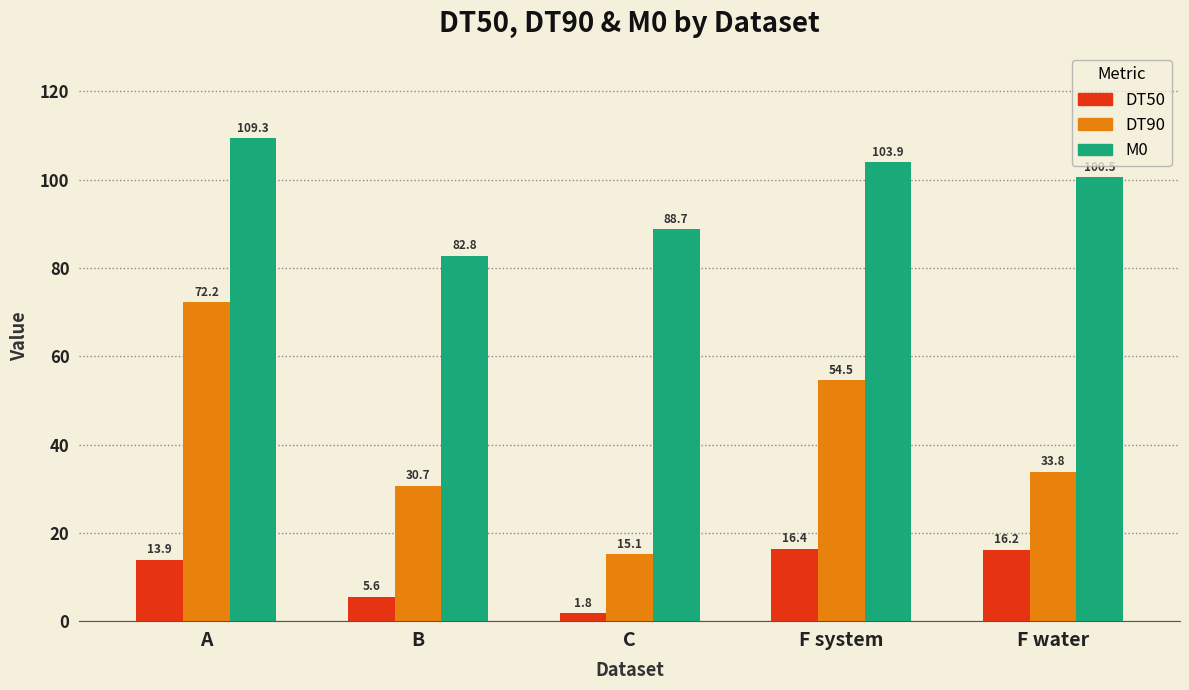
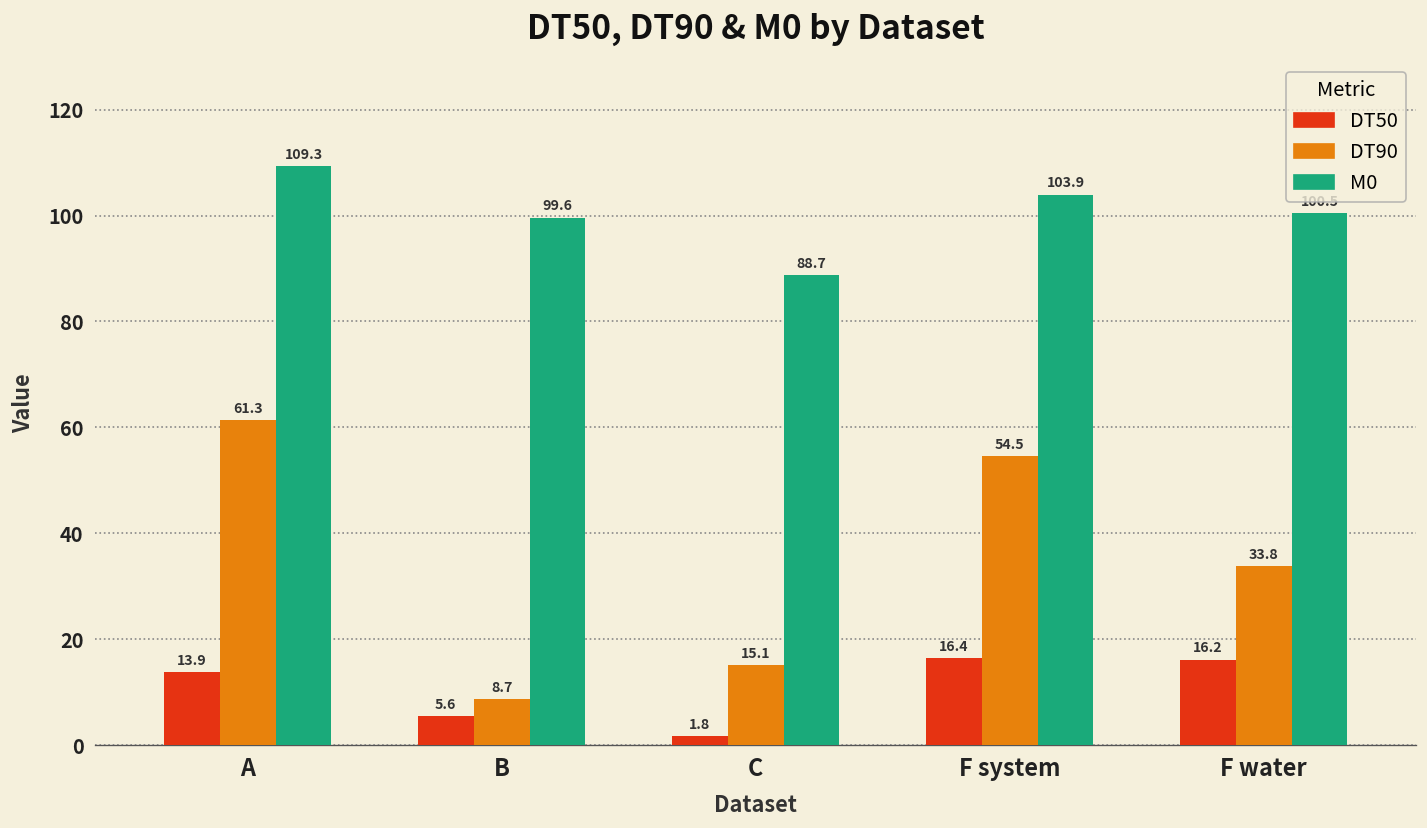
  {
    "DT50": {
      "A": 13.9,
      "B": 5.6,
      "C": 1.8,
      "F system": 16.4,
      "F water": 16.2
    },
    "DT90": {
-     "A": 72.2,
-     "B": 30.7,
+     "A": 61.3,
+     "B": 8.7,
      "C": 15.1,
      "F system": 54.5,
      "F water": 33.8
    },
    "M0": {
      "A": 109.3,
-     "B": 82.8,
+     "B": 99.6,
      "C": 88.7,
      "F system": 103.9
    }
  }
